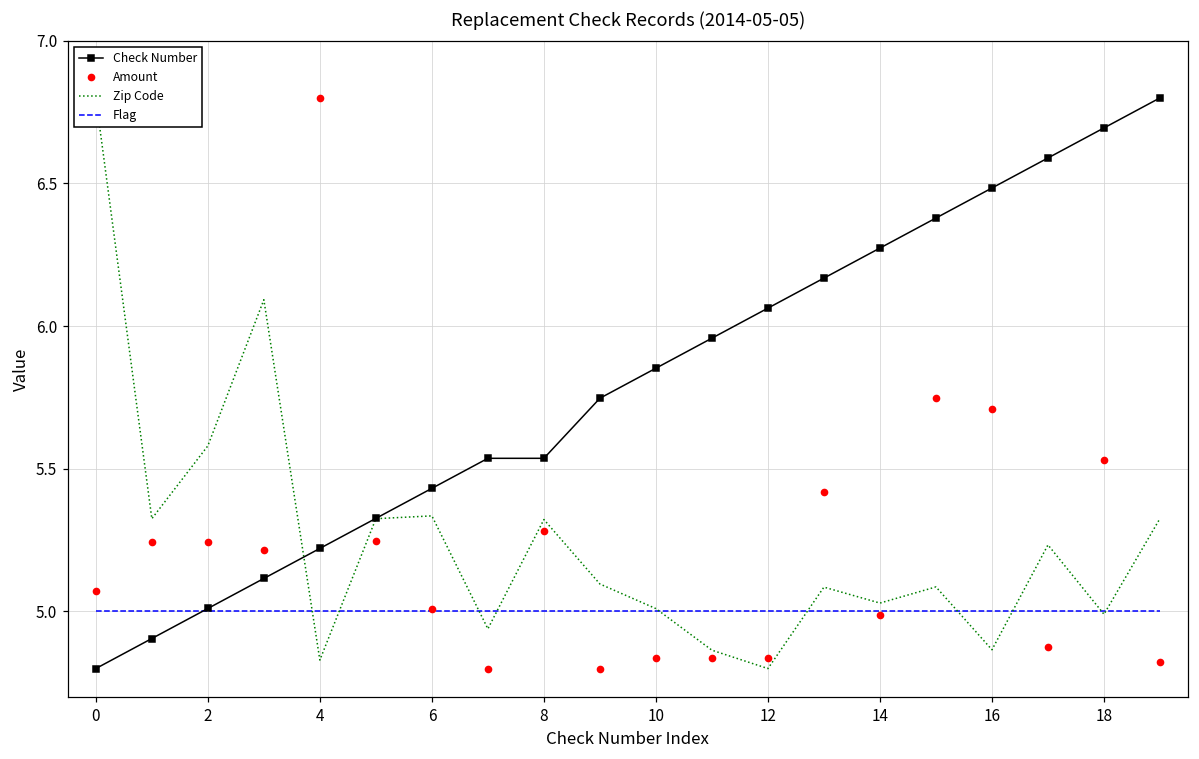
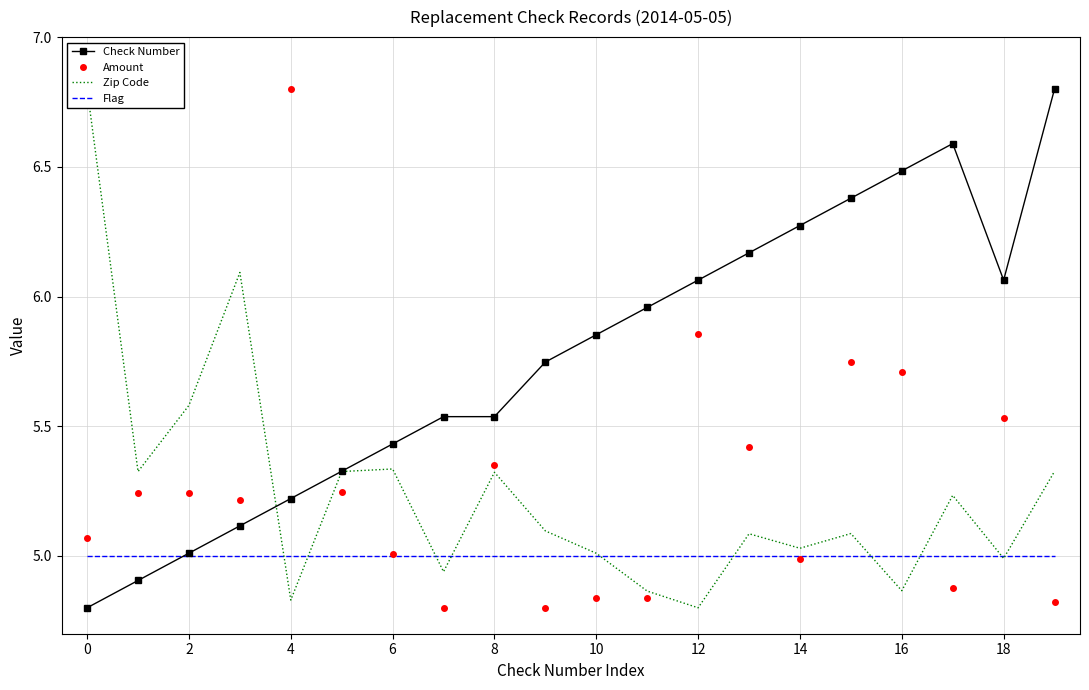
  {
    "Check Number": {
      "0": 4.80,
      "2": 5.01,
      "4": 5.22,
      "6": 5.43,
      "8": 5.54,
      "10": 5.85,
      "12": 6.06,
      "14": 6.27,
      "16": 6.48,
-     "18": 6.69
+     "18": 6.06
    },
    "Amount": {
      "0": 5.07,
      "2": 5.24,
      "4": 6.80,
-     "8": 5.28,
+     "8": 5.35,
      "10": 4.84,
-     "12": 4.84,
+     "12": 5.85,
      "14": 4.99,
      "16": 5.71,
      "18": 5.53
    },
    "Zip Code": {
      "2": 5.58,
      "4": 4.83,
      "6": 5.34,
      "8": 5.32,
      "10": 5.01,
      "12": 4.80,
      "14": 5.03,
      "16": 4.87
    },
    "Flag": {
      "0": 5.00,
      "2": 5.00,
      "4": 5.00,
      "8": 5.00,
      "10": 5.00,
      "12": 5.00,
      "14": 5.00,
      "16": 5.00
    }
  }
